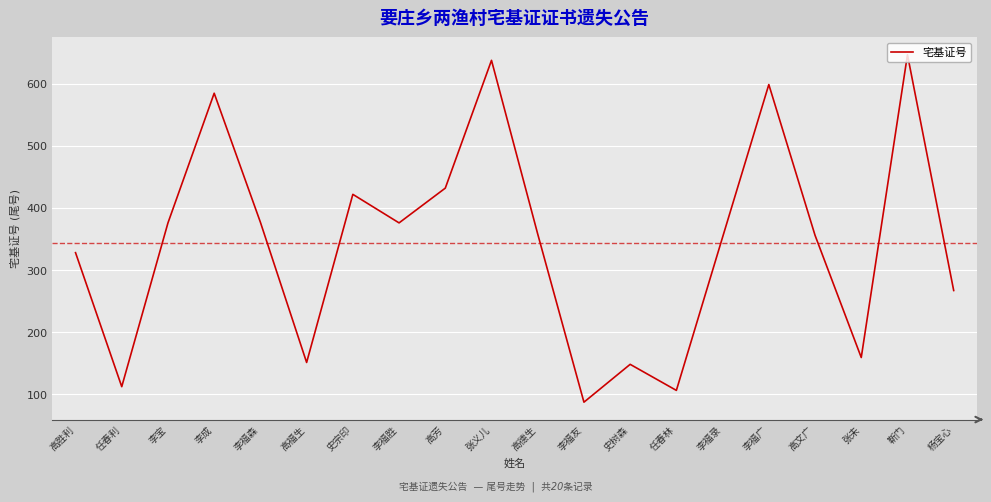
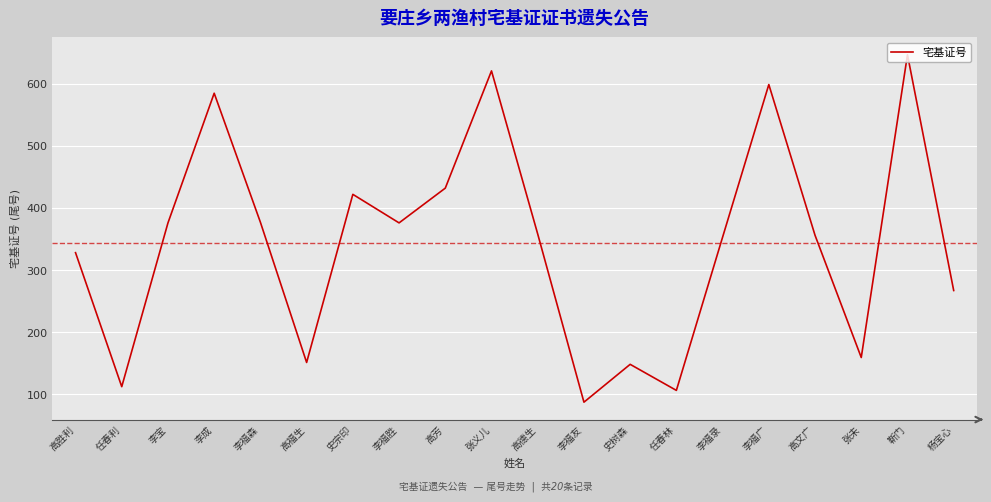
  {
    "高胜利": 330,
    "任春利": 110,
    "李宝": 380,
    "李成": 590,
    "李福森": 380,
    "高福生": 150,
    "史宗印": 420,
    "李福胜": 380,
    "高芳": 430,
-   "张义儿": 640,
+   "张义儿": 620,
    "高德生": 360,
    "李福友": 90,
    "史树森": 150,
    "任春林": 110,
    "李福录": 350,
    "李福广": 600,
    "高文广": 360,
    "张未": 160,
    "杨宝心": 270
  }
